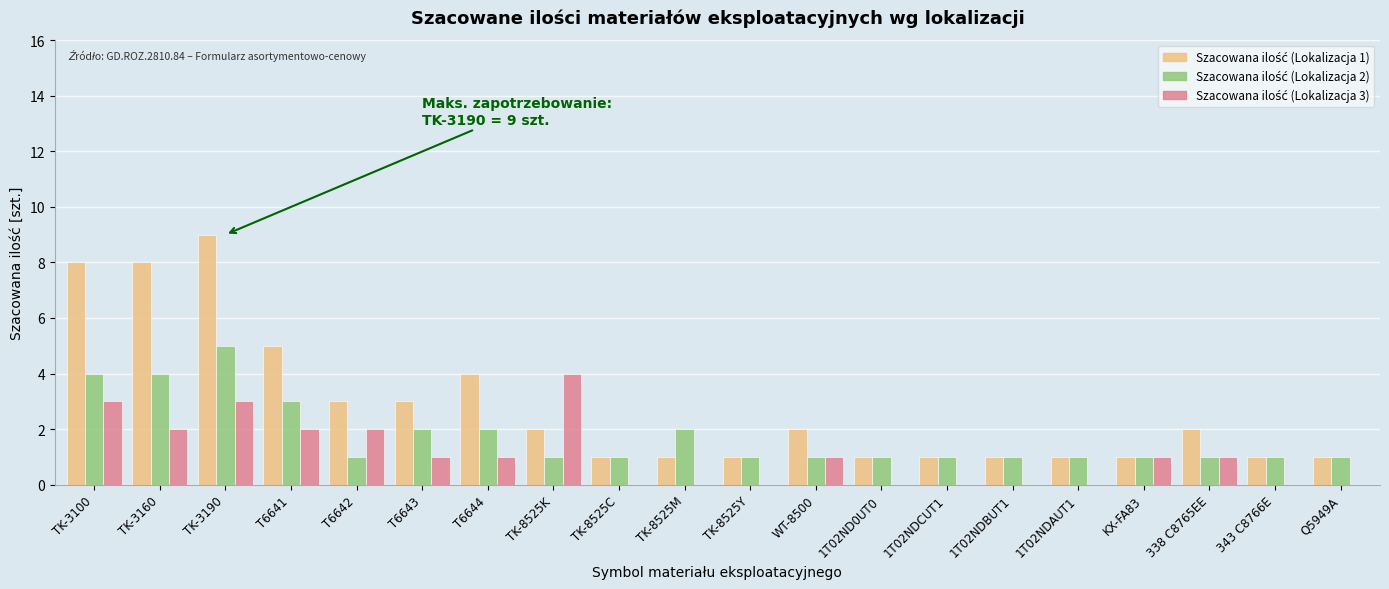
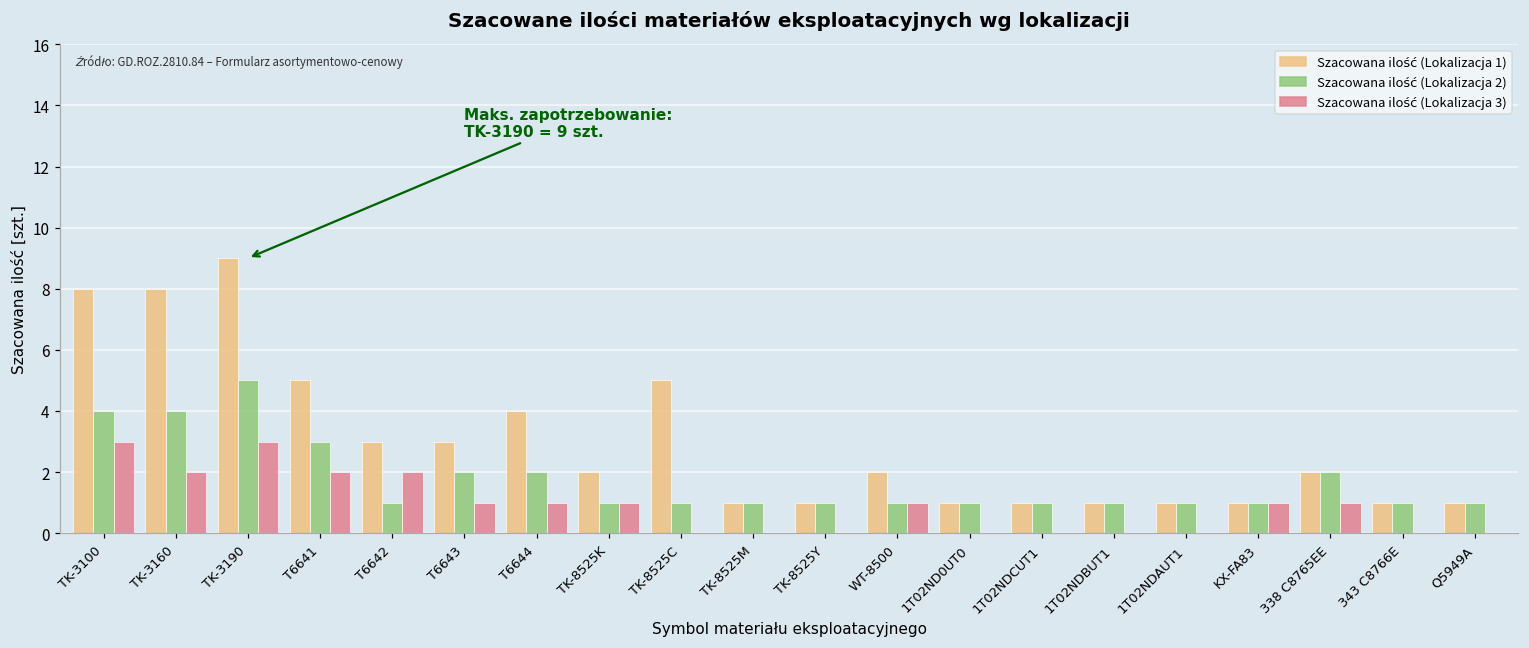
  {
    "Szacowana ilość (Lokalizacja 1)": {
      "TK-3100": 8,
      "TK-3160": 8,
      "T6641": 5,
      "T6642": 3,
      "T6643": 3,
      "T6644": 4,
      "TK-8525K": 2,
-     "TK-8525C": 1,
+     "TK-8525C": 5,
      "TK-8525M": 1,
      "TK-8525Y": 1,
      "WT-8500": 2,
      "1T02ND0UT0": 1,
      "1T02NDCUT1": 1,
      "1T02NDBUT1": 1,
      "1T02NDAUT1": 1,
      "KX-FA83": 1,
      "338 C8765EE": 2,
      "343 C8766E": 1,
      "Q5949A": 1
    },
    "Szacowana ilość (Lokalizacja 2)": {
      "TK-3100": 4,
      "TK-3160": 4,
      "TK-3190": 5,
      "T6641": 3,
      "T6642": 1,
      "T6643": 2,
      "T6644": 2,
      "TK-8525K": 1,
      "TK-8525C": 1,
-     "TK-8525M": 2,
+     "TK-8525M": 1,
      "TK-8525Y": 1,
      "WT-8500": 1,
      "1T02ND0UT0": 1,
      "1T02NDCUT1": 1,
      "1T02NDBUT1": 1,
      "1T02NDAUT1": 1,
      "KX-FA83": 1,
-     "338 C8765EE": 1,
+     "338 C8765EE": 2,
      "343 C8766E": 1,
      "Q5949A": 1
    },
    "Szacowana ilość (Lokalizacja 3)": {
      "TK-3100": 3,
      "TK-3160": 2,
      "TK-3190": 3,
      "T6641": 2,
      "T6642": 2,
      "T6643": 1,
      "T6644": 1,
-     "TK-8525K": 4,
+     "TK-8525K": 1,
      "TK-8525C": 0,
      "TK-8525M": 0,
      "TK-8525Y": 0,
      "WT-8500": 1,
      "1T02ND0UT0": 0,
      "1T02NDCUT1": 0,
      "1T02NDBUT1": 0,
      "1T02NDAUT1": 0,
      "KX-FA83": 1,
      "338 C8765EE": 1,
      "343 C8766E": 0,
      "Q5949A": 0
    }
  }
